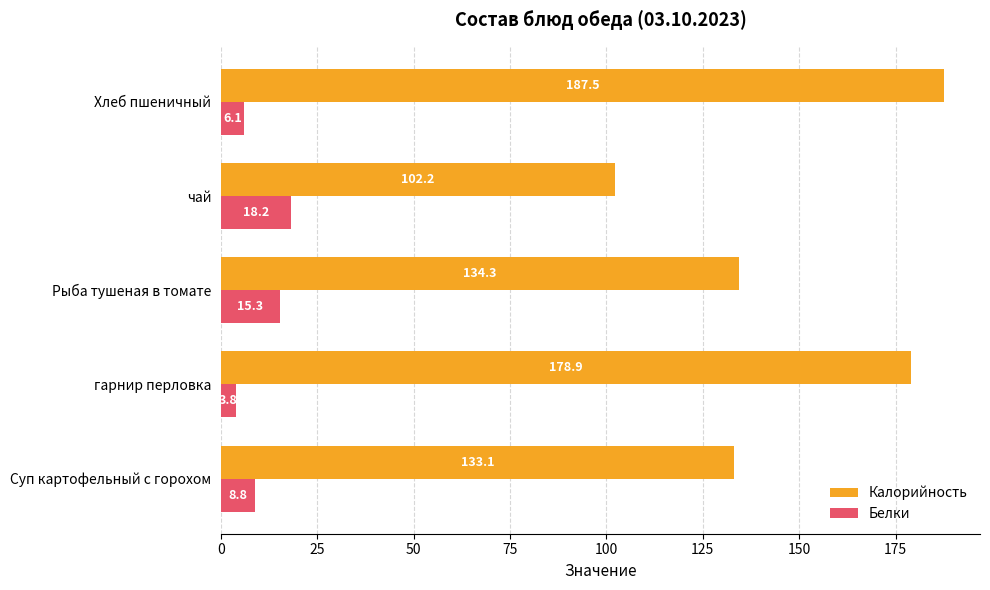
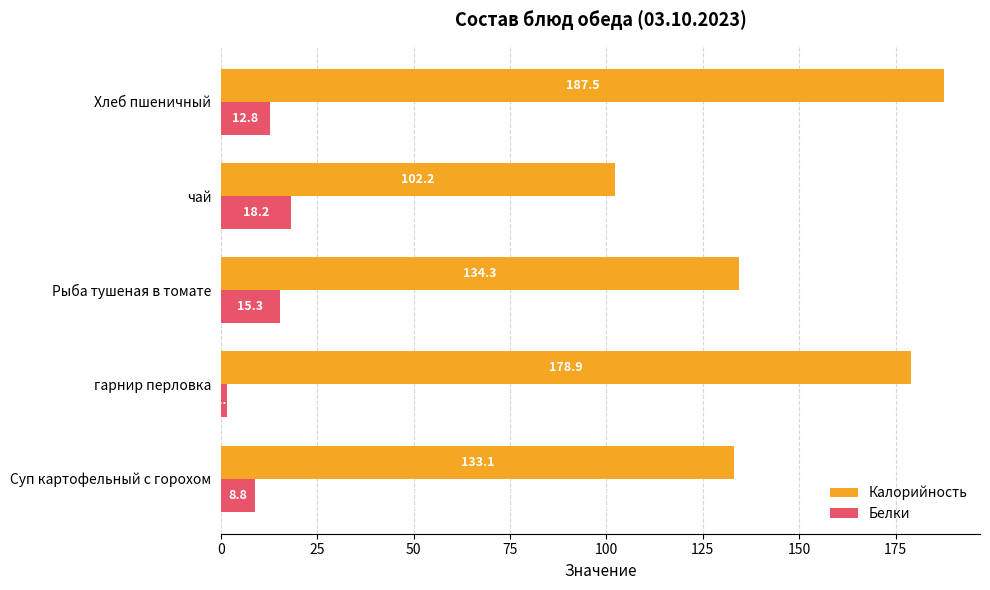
  {
    "Калорийность": {
      "Хлеб пшеничный": 187.5,
      "чай": 102.2,
      "Рыба тушеная в томате": 134.3,
      "гарнир перловка": 178.9,
      "Суп картофельный с горохом": 133.1
    },
    "Белки": {
-     "Хлеб пшеничный": 6.1,
+     "Хлеб пшеничный": 12.8,
      "чай": 18.2,
      "Рыба тушеная в томате": 15.3,
-     "гарнир перловка": 4,
+     "гарнир перловка": 2,
      "Суп картофельный с горохом": 8.8
    }
  }
